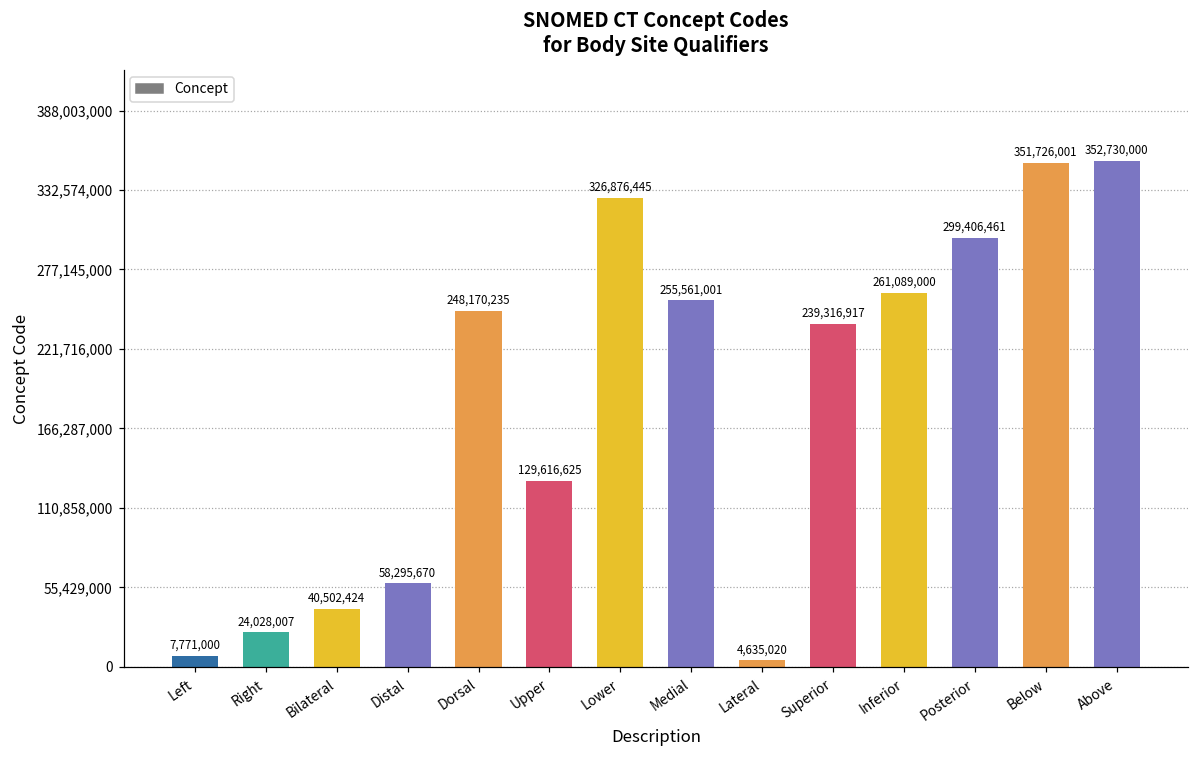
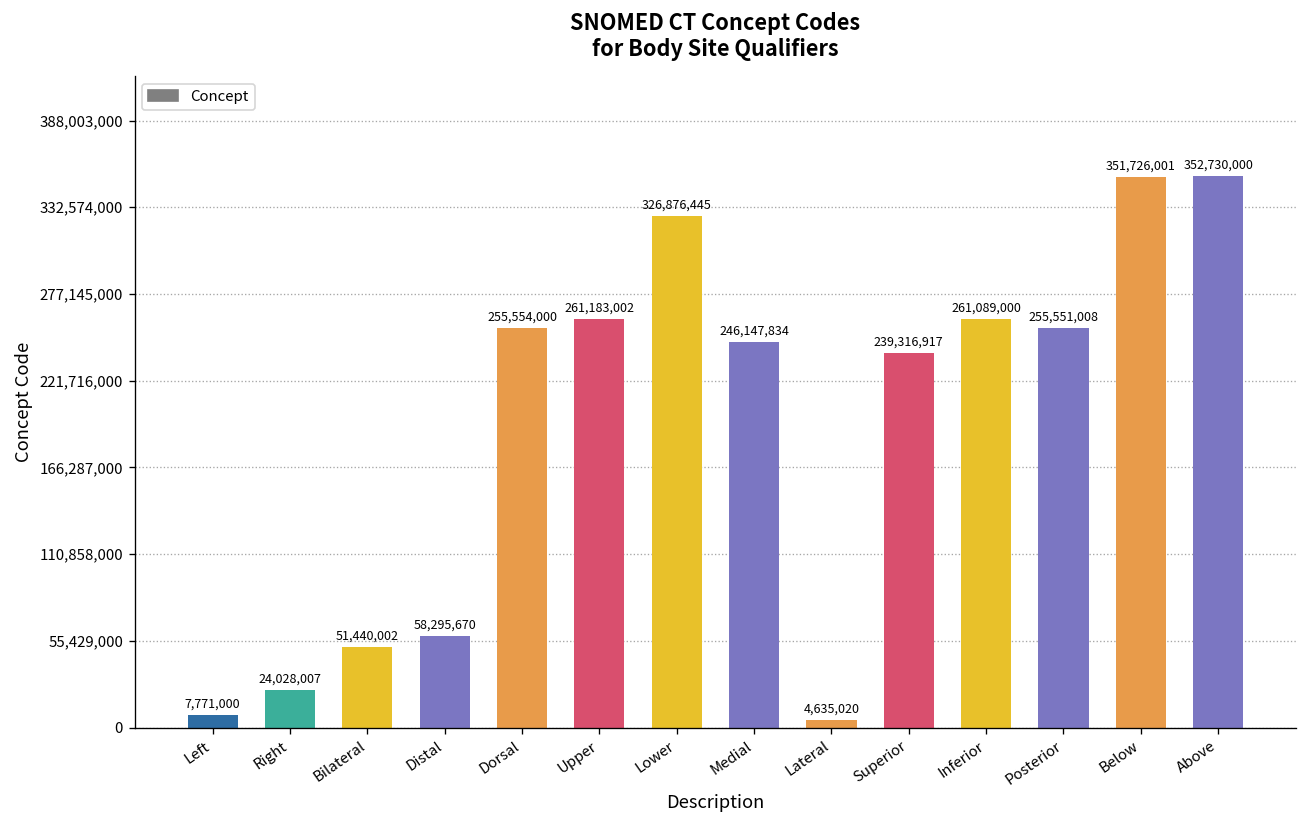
  {
    "Left": "7,771,000",
    "Right": "24,028,007",
-   "Bilateral": "40,502,424",
+   "Bilateral": "51,440,002",
    "Distal": "58,295,670",
-   "Dorsal": "248,170,235",
-   "Upper": "129,616,625",
+   "Dorsal": "255,554,000",
+   "Upper": "261,183,002",
    "Lower": "326,876,445",
-   "Medial": "255,561,001",
+   "Medial": "246,147,834",
    "Lateral": "4,635,020",
    "Superior": "239,316,917",
    "Inferior": "261,089,000",
-   "Posterior": "299,406,461",
+   "Posterior": "255,551,008",
    "Below": "351,726,001",
    "Above": "352,730,000"
  }
